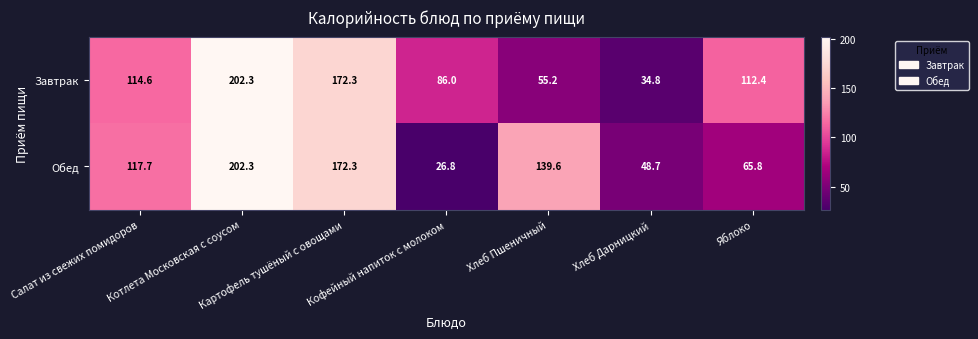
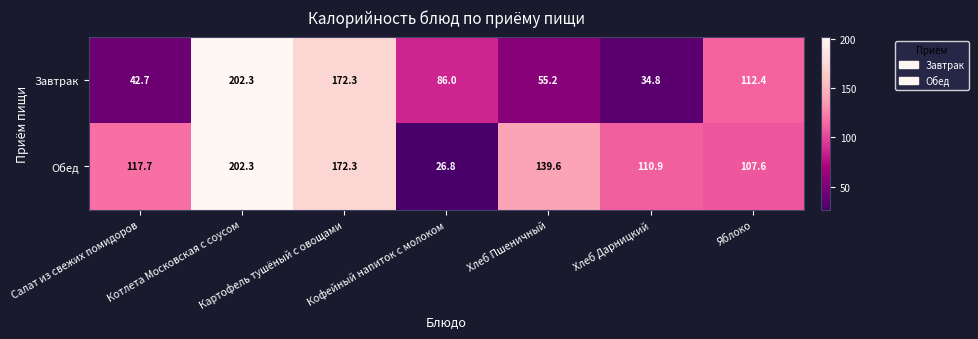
  {
    "Завтрак": {
-     "Салат из свежих помидоров": 114.6,
+     "Салат из свежих помидоров": 42.7,
      "Котлета Московская с соусом": 202.3,
      "Картофель тушёный с овощами": 172.3,
      "Кофейный напиток с молоком": 86.0,
      "Хлеб Пшеничный": 55.2,
      "Хлеб Дарницкий": 34.8,
      "Яблоко": 112.4
    },
    "Обед": {
      "Салат из свежих помидоров": 117.7,
      "Котлета Московская с соусом": 202.3,
      "Картофель тушёный с овощами": 172.3,
      "Кофейный напиток с молоком": 26.8,
      "Хлеб Пшеничный": 139.6,
-     "Хлеб Дарницкий": 48.7,
-     "Яблоко": 65.8
+     "Хлеб Дарницкий": 110.9,
+     "Яблоко": 107.6
    }
  }
